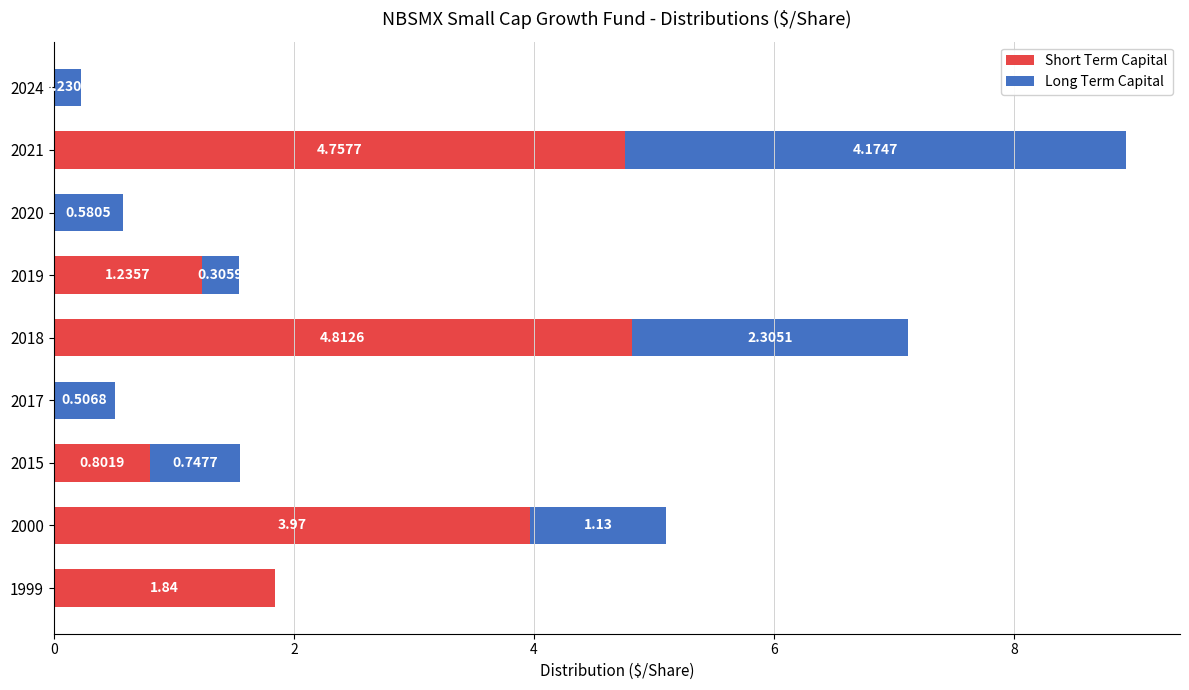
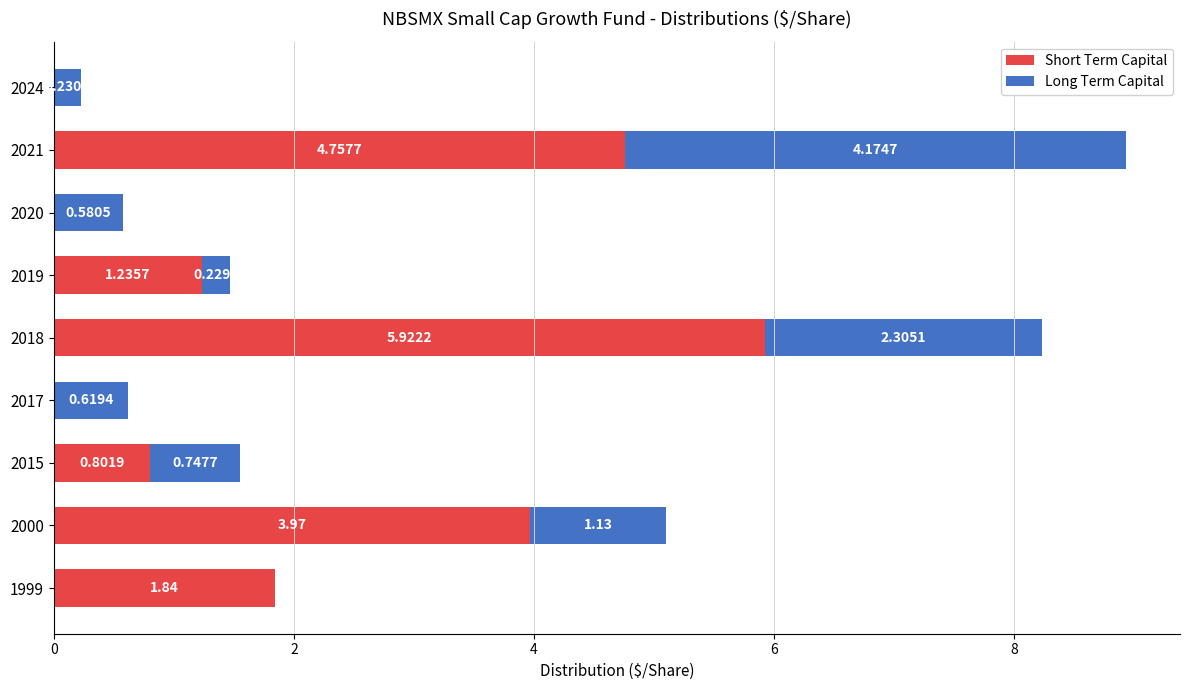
  {
    "Short Term Capital": {
      "2021": 4.7577,
      "2019": 1.2357,
-     "2018": 4.8126,
+     "2018": 5.9222,
      "2015": 0.8019,
      "2000": 3.97,
      "1999": 1.84
    },
    "Long Term Capital": {
      "2024": 0.2301,
      "2021": 4.1747,
      "2020": 0.5805,
-     "2019": 0.3059,
+     "2019": 0.2295,
      "2018": 2.3051,
-     "2017": 0.5068,
+     "2017": 0.6194,
      "2015": 0.7477,
      "2000": 1.13
    }
  }
